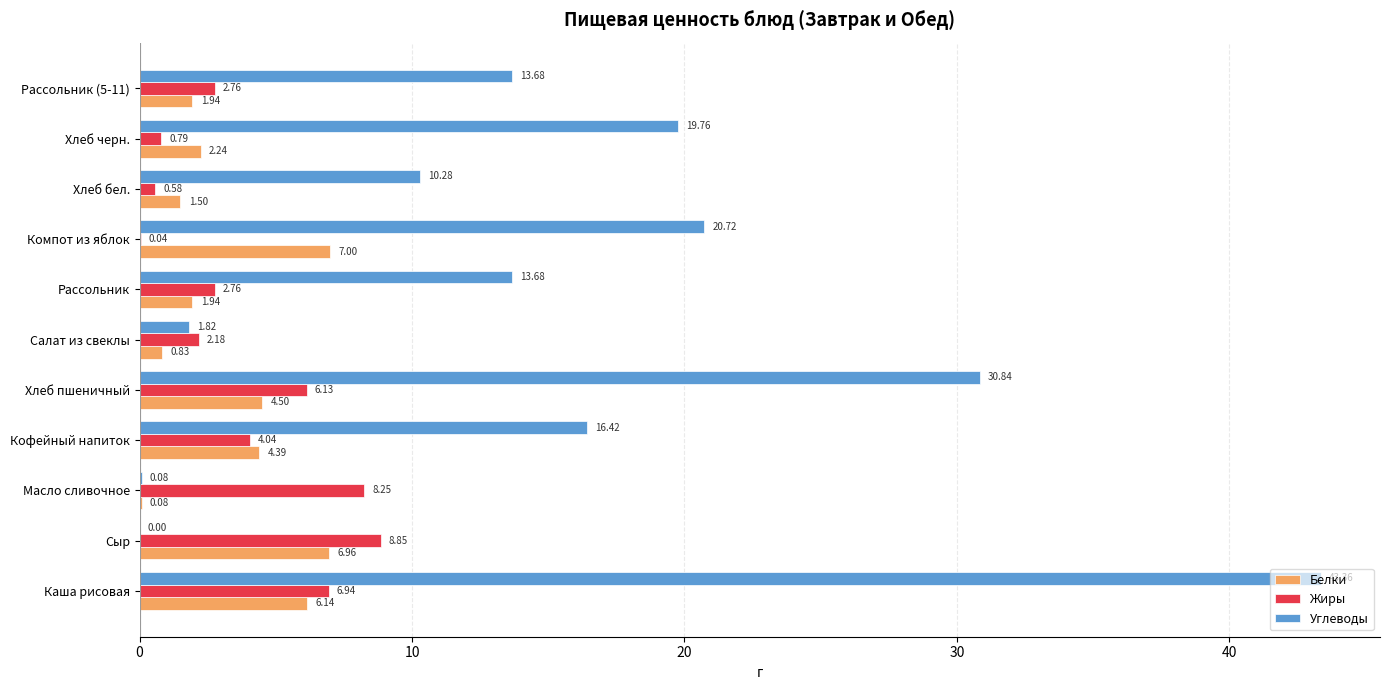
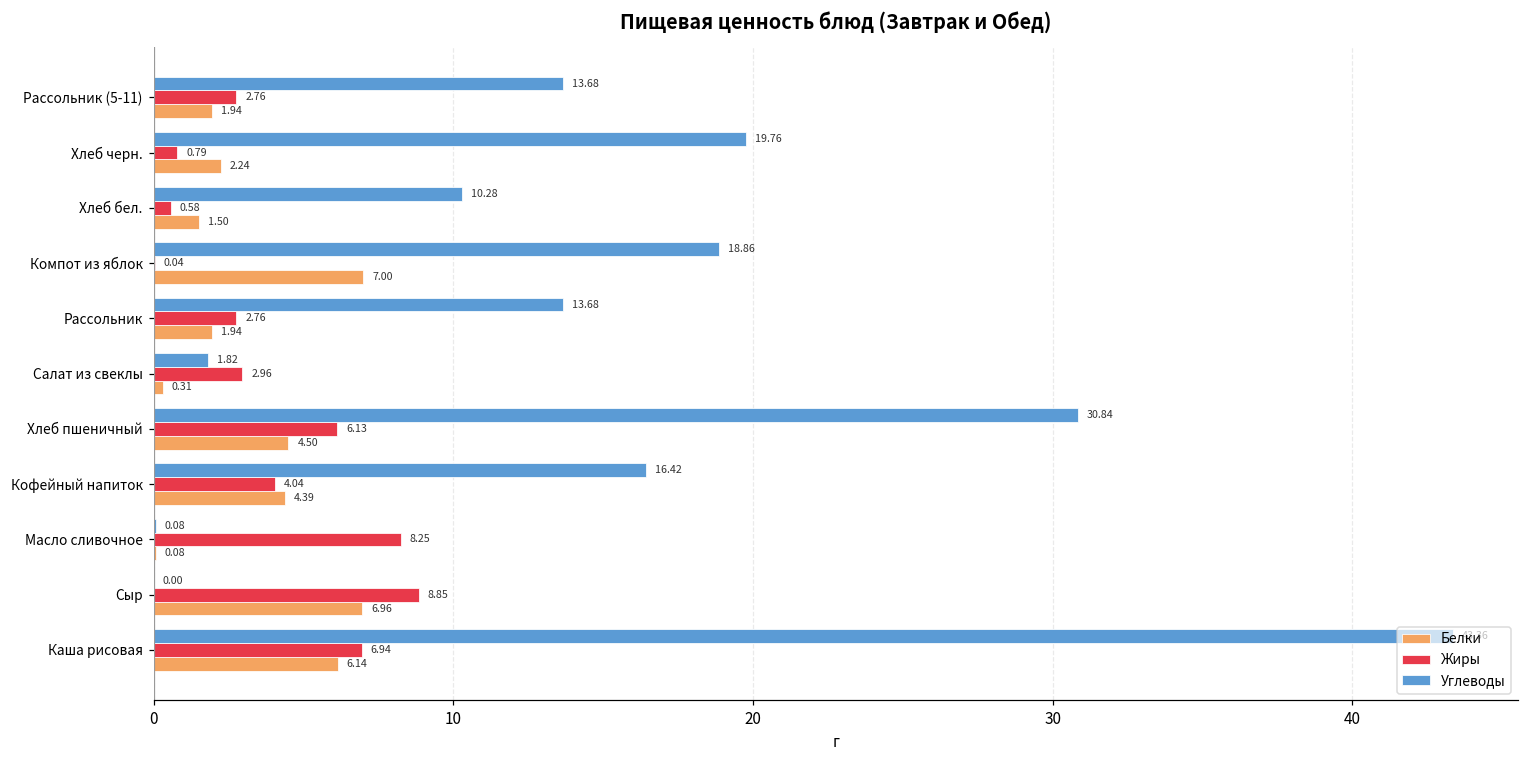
  {
    "Белки": {
      "Рассольник (5-11)": 1.94,
      "Хлеб черн.": 2.24,
      "Хлеб бел.": 1.50,
      "Компот из яблок": 7.00,
      "Рассольник": 1.94,
-     "Салат из свеклы": 0.83,
+     "Салат из свеклы": 0.31,
      "Хлеб пшеничный": 4.50,
      "Кофейный напиток": 4.39,
      "Масло сливочное": 0.08,
      "Сыр": 6.96,
      "Каша рисовая": 6.14
    },
    "Жиры": {
      "Рассольник (5-11)": 2.76,
      "Хлеб черн.": 0.79,
      "Хлеб бел.": 0.58,
      "Компот из яблок": 0.04,
      "Рассольник": 2.76,
-     "Салат из свеклы": 2.18,
+     "Салат из свеклы": 2.96,
      "Хлеб пшеничный": 6.13,
      "Кофейный напиток": 4.04,
      "Масло сливочное": 8.25,
      "Сыр": 8.85,
      "Каша рисовая": 6.94
    },
    "Углеводы": {
      "Рассольник (5-11)": 13.68,
      "Хлеб черн.": 19.76,
      "Хлеб бел.": 10.28,
-     "Компот из яблок": 20.72,
+     "Компот из яблок": 18.86,
      "Рассольник": 13.68,
      "Салат из свеклы": 1.82,
      "Хлеб пшеничный": 30.84,
      "Кофейный напиток": 16.42,
      "Масло сливочное": 0.08,
      "Сыр": 0.00
    }
  }
